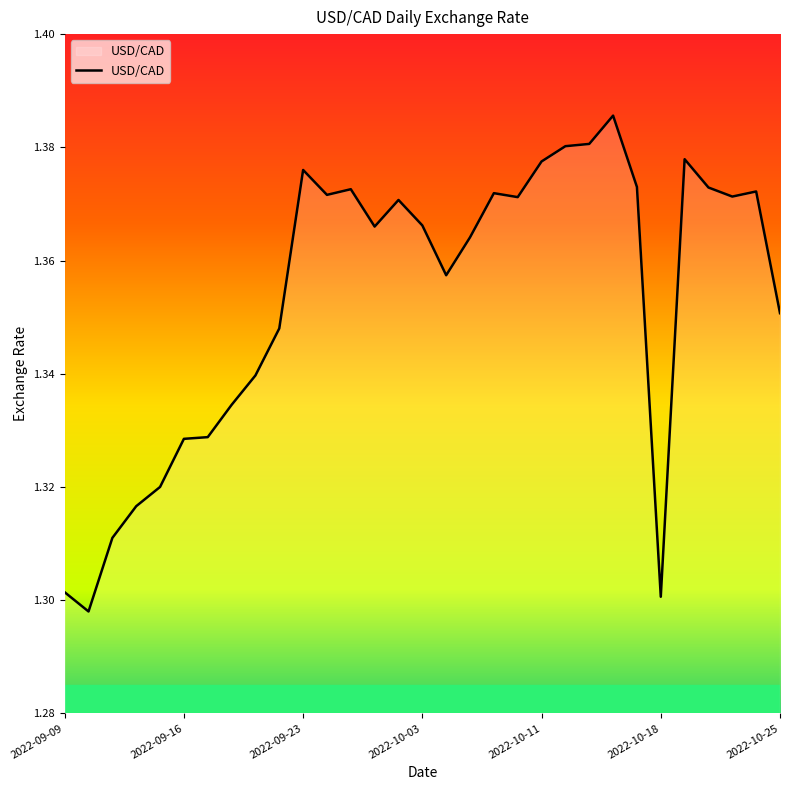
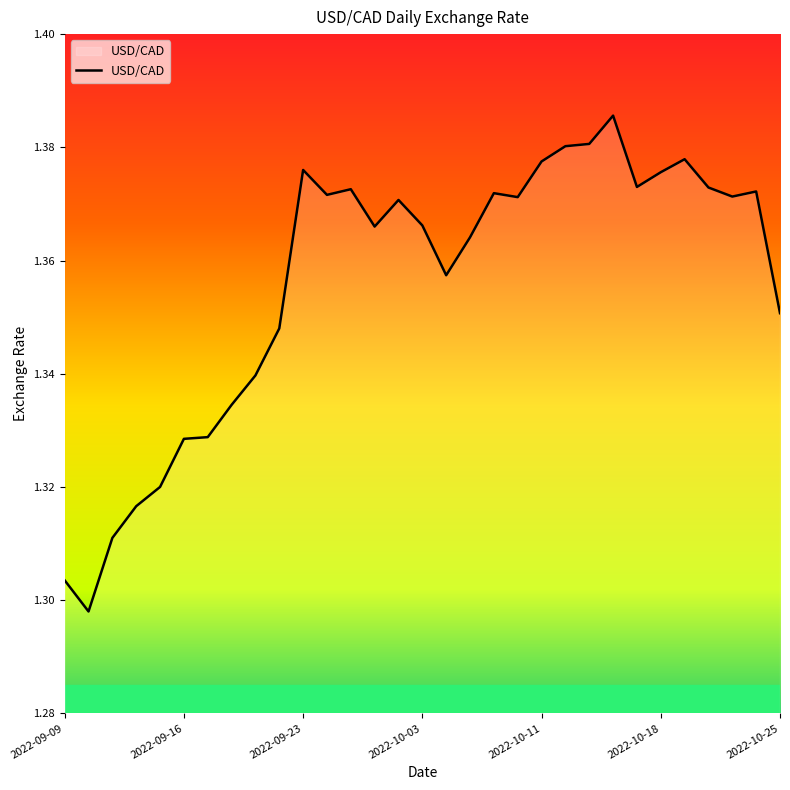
  {
-   "2022-09-09": 1.301,
+   "2022-09-09": 1.304,
    "2022-09-16": 1.329,
    "2022-09-23": 1.376,
    "2022-10-03": 1.366,
    "2022-10-11": 1.378,
-   "2022-10-18": 1.301,
+   "2022-10-18": 1.376,
    "2022-10-25": 1.351
  }
